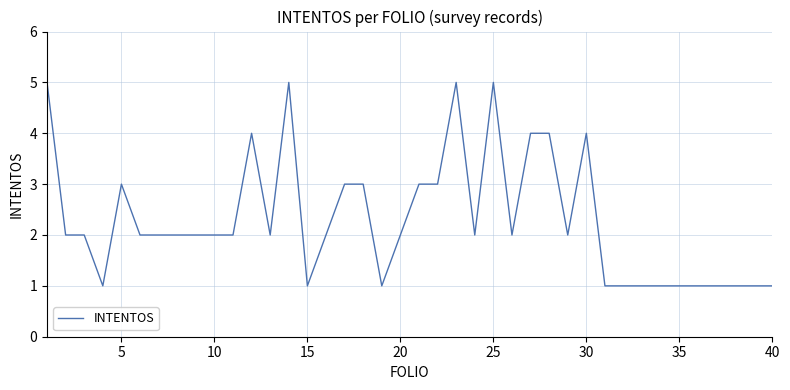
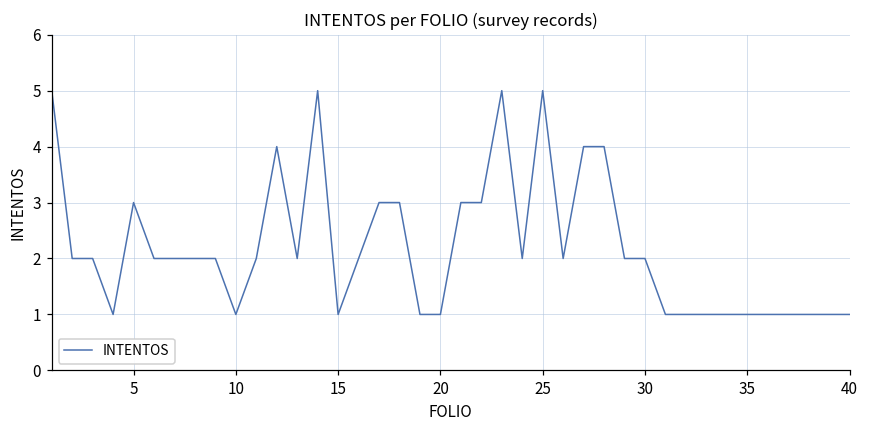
  {
    "5": 3,
-   "10": 2,
+   "10": 1,
    "15": 1,
-   "20": 2,
+   "20": 1,
    "25": 5,
-   "30": 4,
+   "30": 2,
    "35": 1,
    "40": 1
  }
